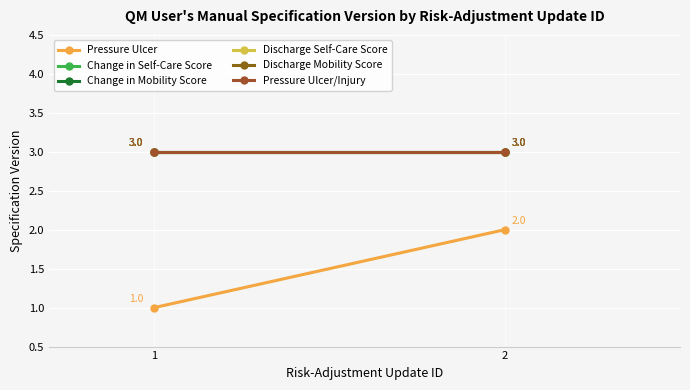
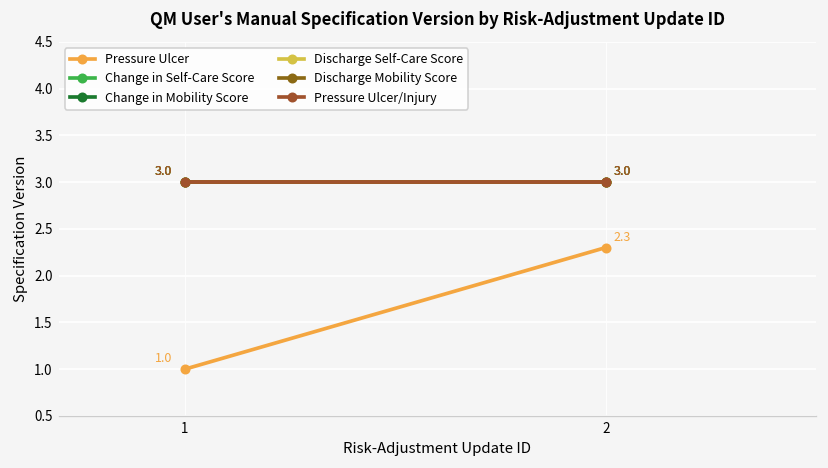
  {
    "Pressure Ulcer": {
      "1": 1.0,
-     "2": 2.0
+     "2": 2.3
    }
  }
